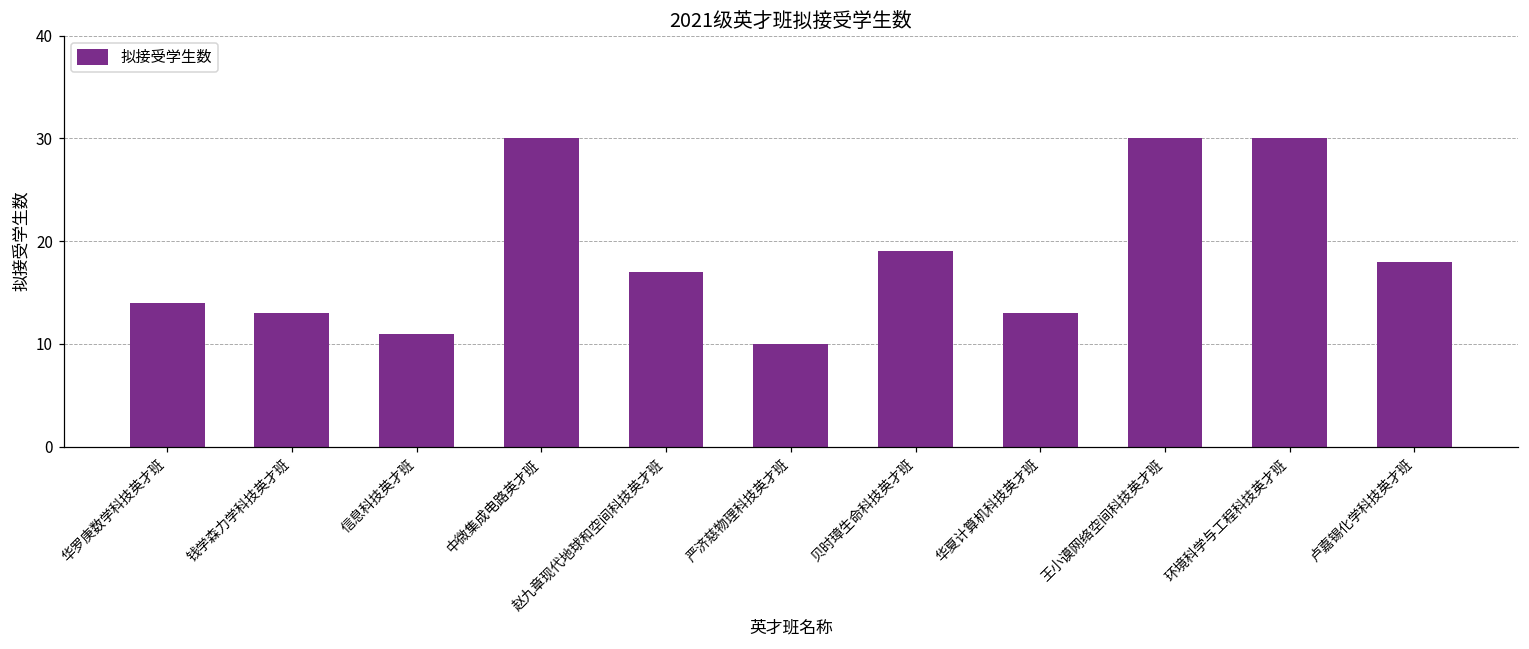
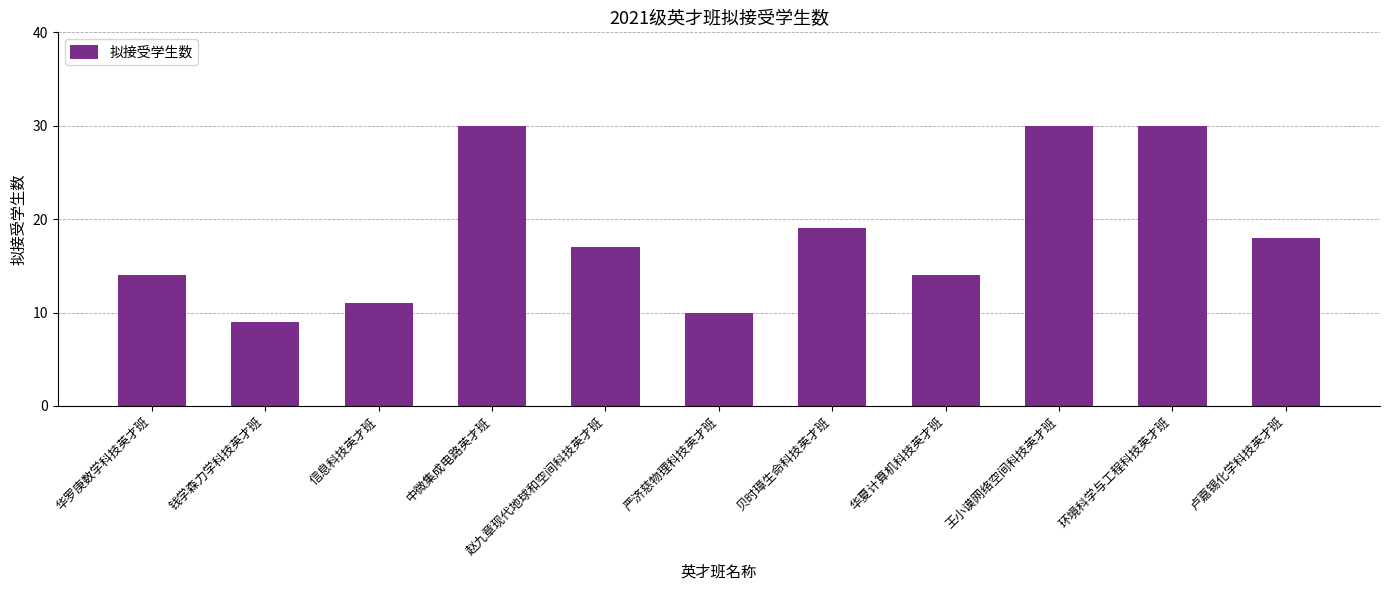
  {
    "华罗庚数学科技英才班": 14,
-   "钱学森力学科技英才班": 13,
+   "钱学森力学科技英才班": 9,
    "信息科技英才班": 11,
    "中微集成电路英才班": 30,
    "赵九章现代地球和空间科技英才班": 17,
    "严济慈物理科技英才班": 10,
    "贝时璋生命科技英才班": 19,
-   "华夏计算机科技英才班": 13,
+   "华夏计算机科技英才班": 14,
    "王小谟网络空间科技英才班": 30,
    "环境科学与工程科技英才班": 30,
    "卢嘉锡化学科技英才班": 18
  }
